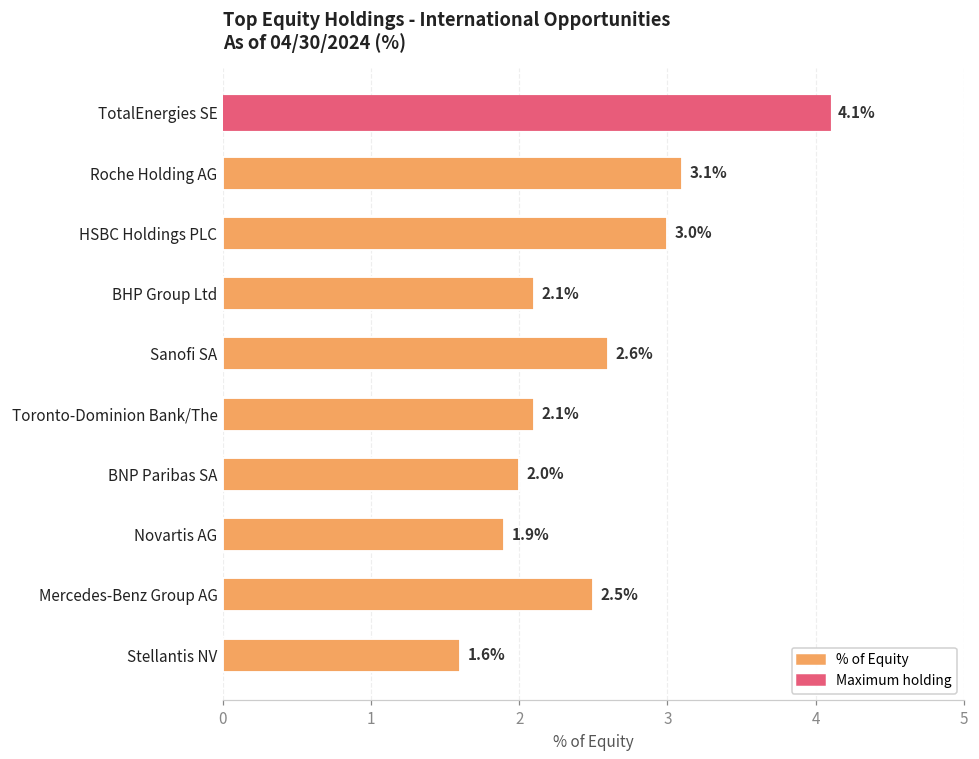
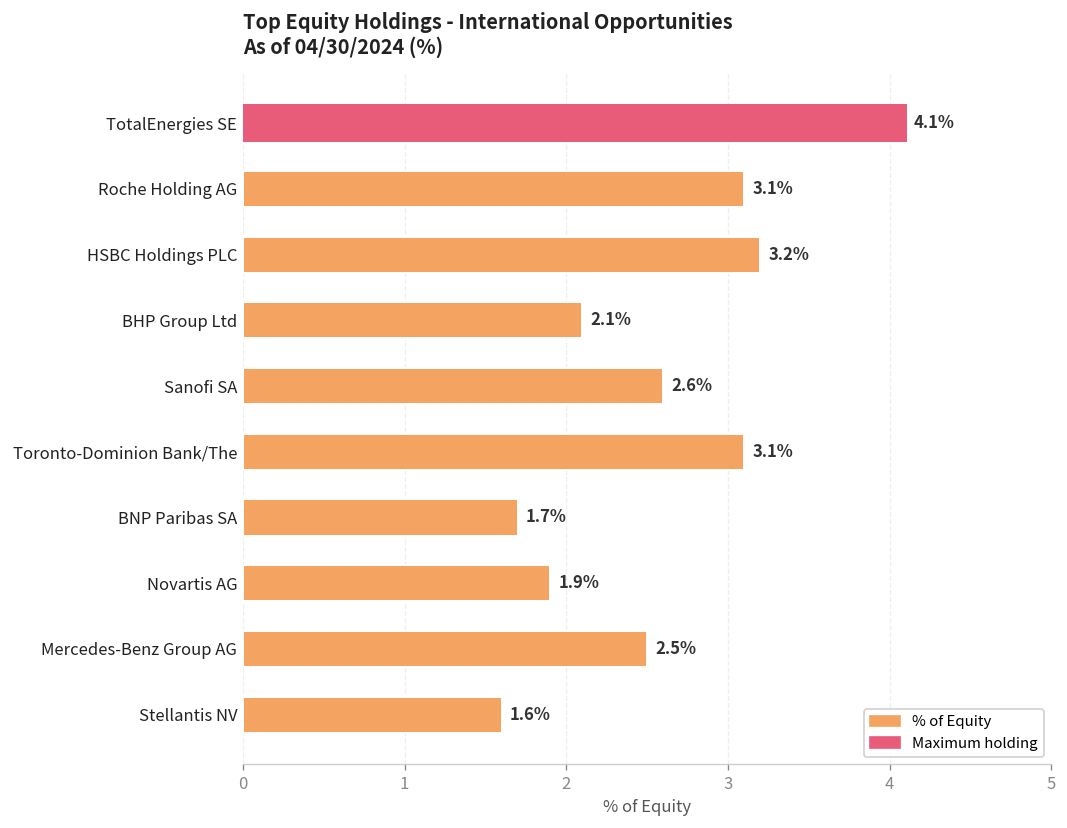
  {
    "TotalEnergies SE": "4.1%",
    "Roche Holding AG": "3.1%",
-   "HSBC Holdings PLC": "3.0%",
+   "HSBC Holdings PLC": "3.2%",
    "BHP Group Ltd": "2.1%",
    "Sanofi SA": "2.6%",
-   "Toronto-Dominion Bank/The": "2.1%",
-   "BNP Paribas SA": "2.0%",
+   "Toronto-Dominion Bank/The": "3.1%",
+   "BNP Paribas SA": "1.7%",
    "Novartis AG": "1.9%",
    "Mercedes-Benz Group AG": "2.5%",
    "Stellantis NV": "1.6%"
  }
